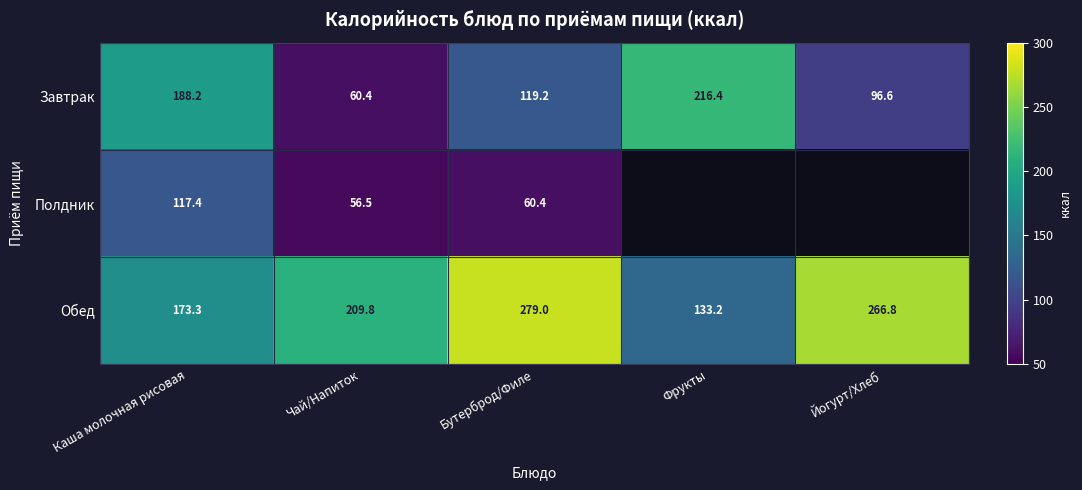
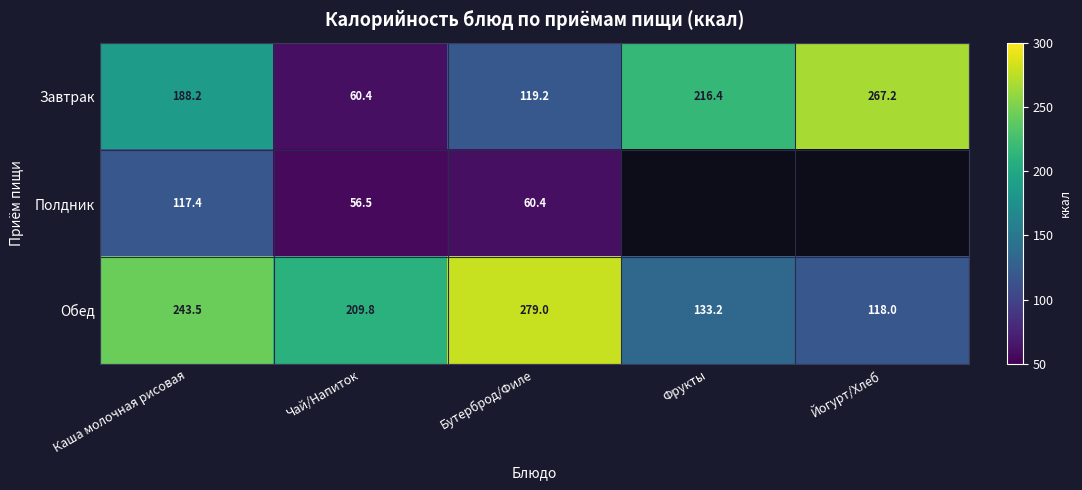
  {
    "Завтрак": {
      "Каша молочная рисовая": 188.2,
      "Чай/Напиток": 60.4,
      "Бутерброд/Филе": 119.2,
      "Фрукты": 216.4,
-     "Йогурт/Хлеб": 96.6
+     "Йогурт/Хлеб": 267.2
    },
    "Полдник": {
      "Каша молочная рисовая": 117.4,
      "Чай/Напиток": 56.5,
      "Бутерброд/Филе": 60.4
    },
    "Обед": {
-     "Каша молочная рисовая": 173.3,
+     "Каша молочная рисовая": 243.5,
      "Чай/Напиток": 209.8,
      "Бутерброд/Филе": 279.0,
      "Фрукты": 133.2,
-     "Йогурт/Хлеб": 266.8
+     "Йогурт/Хлеб": 118.0
    }
  }
